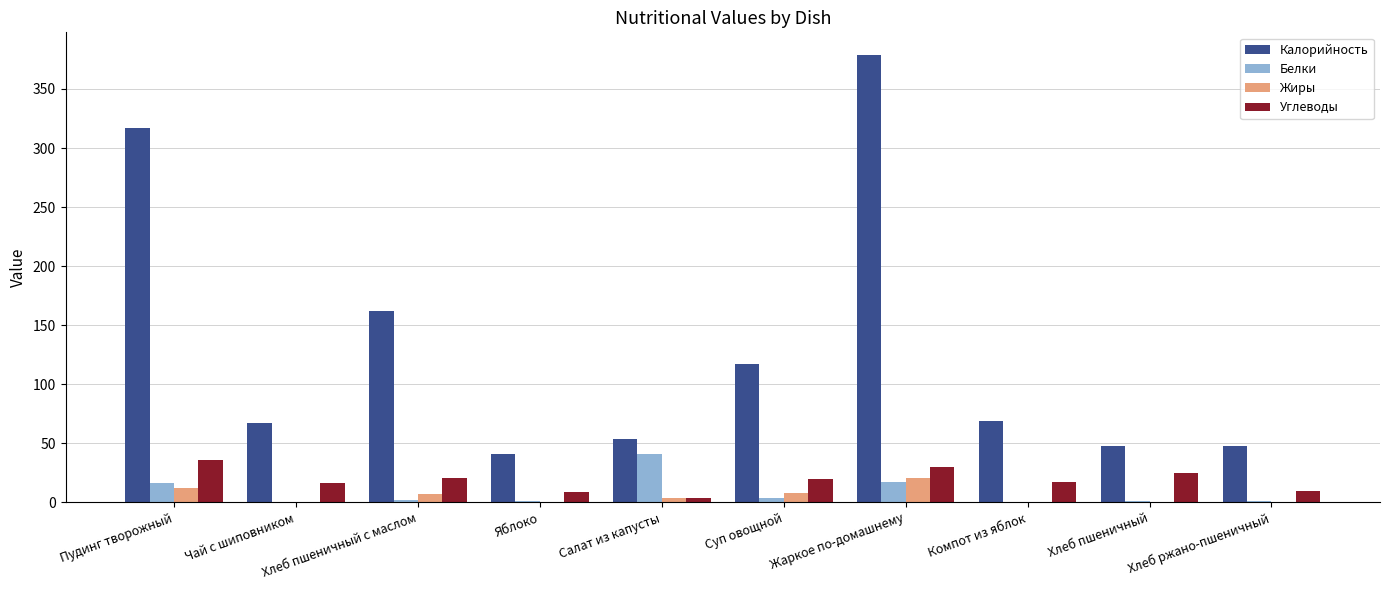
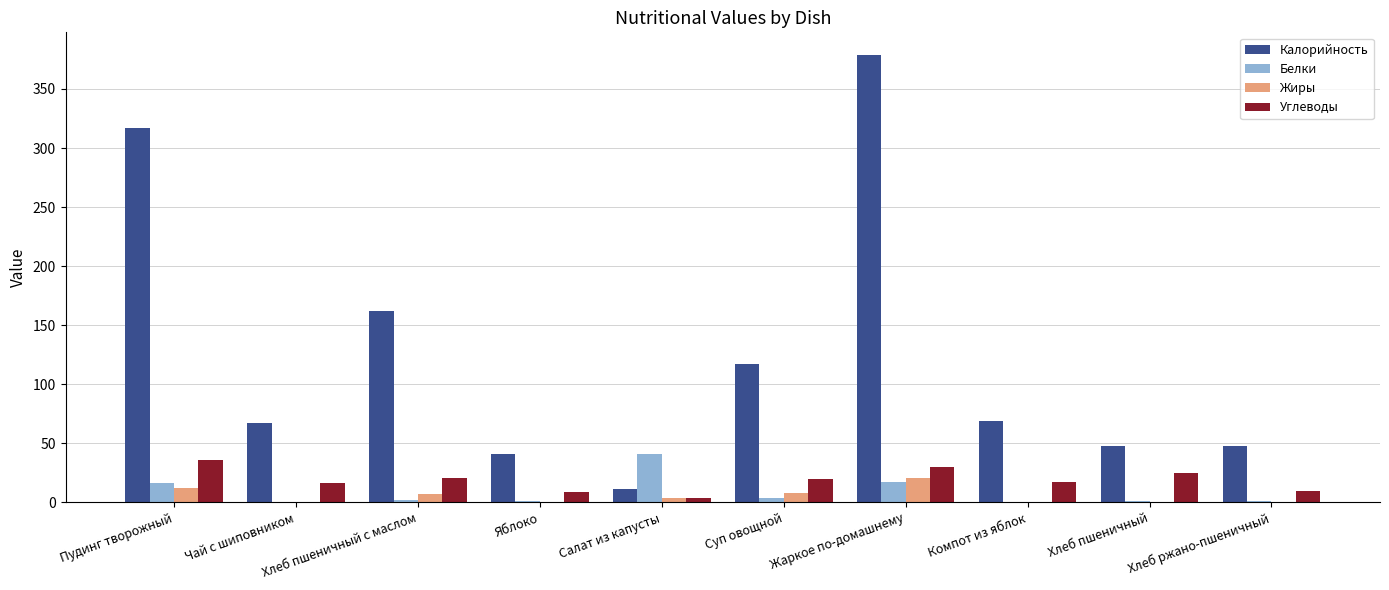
  {
    "Калорийность": {
      "Пудинг творожный": 317,
      "Чай с шиповником": 67,
      "Хлеб пшеничный с маслом": 162,
      "Яблоко": 41,
-     "Салат из капусты": 54,
+     "Салат из капусты": 11,
      "Суп овощной": 117,
      "Жаркое по-домашнему": 379,
      "Компот из яблок": 69,
      "Хлеб пшеничный": 48,
      "Хлеб ржано-пшеничный": 48
    },
    "Белки": {
      "Пудинг творожный": 16,
      "Чай с шиповником": 0,
      "Салат из капусты": 41,
      "Суп овощной": 4,
      "Жаркое по-домашнему": 17,
      "Компот из яблок": 0
    },
    "Жиры": {
      "Пудинг творожный": 12,
      "Чай с шиповником": 0,
      "Хлеб пшеничный с маслом": 7,
      "Яблоко": 0,
      "Салат из капусты": 4,
      "Суп овощной": 8,
      "Жаркое по-домашнему": 21,
      "Компот из яблок": 0,
      "Хлеб пшеничный": 0,
      "Хлеб ржано-пшеничный": 0
    },
    "Углеводы": {
      "Пудинг творожный": 36,
      "Чай с шиповником": 16,
      "Хлеб пшеничный с маслом": 21,
      "Яблоко": 9,
      "Салат из капусты": 4,
      "Суп овощной": 20,
      "Жаркое по-домашнему": 30,
      "Компот из яблок": 17,
      "Хлеб пшеничный": 25,
      "Хлеб ржано-пшеничный": 10
    }
  }
